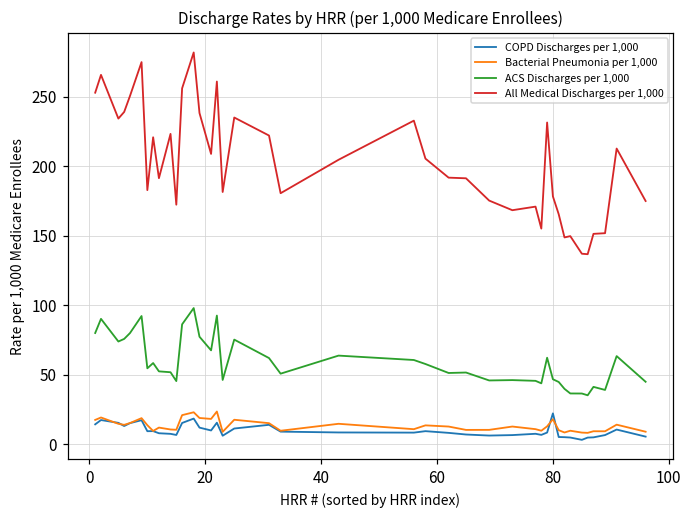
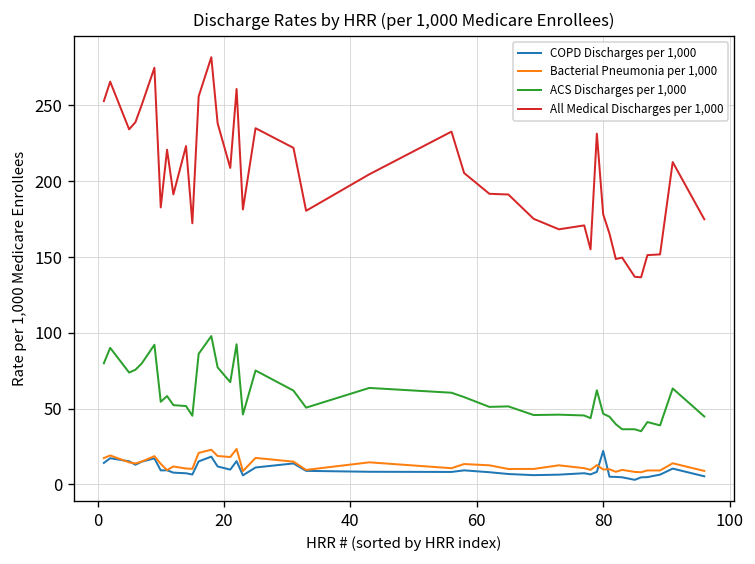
  {
    "COPD Discharges per 1,000": {
      "80": 22
    },
    "Bacterial Pneumonia per 1,000": {
-     "80": 18
+     "80": 10
    },
    "ACS Discharges per 1,000": {
      "80": 47
    },
    "All Medical Discharges per 1,000": {
      "80": 178
    }
  }
